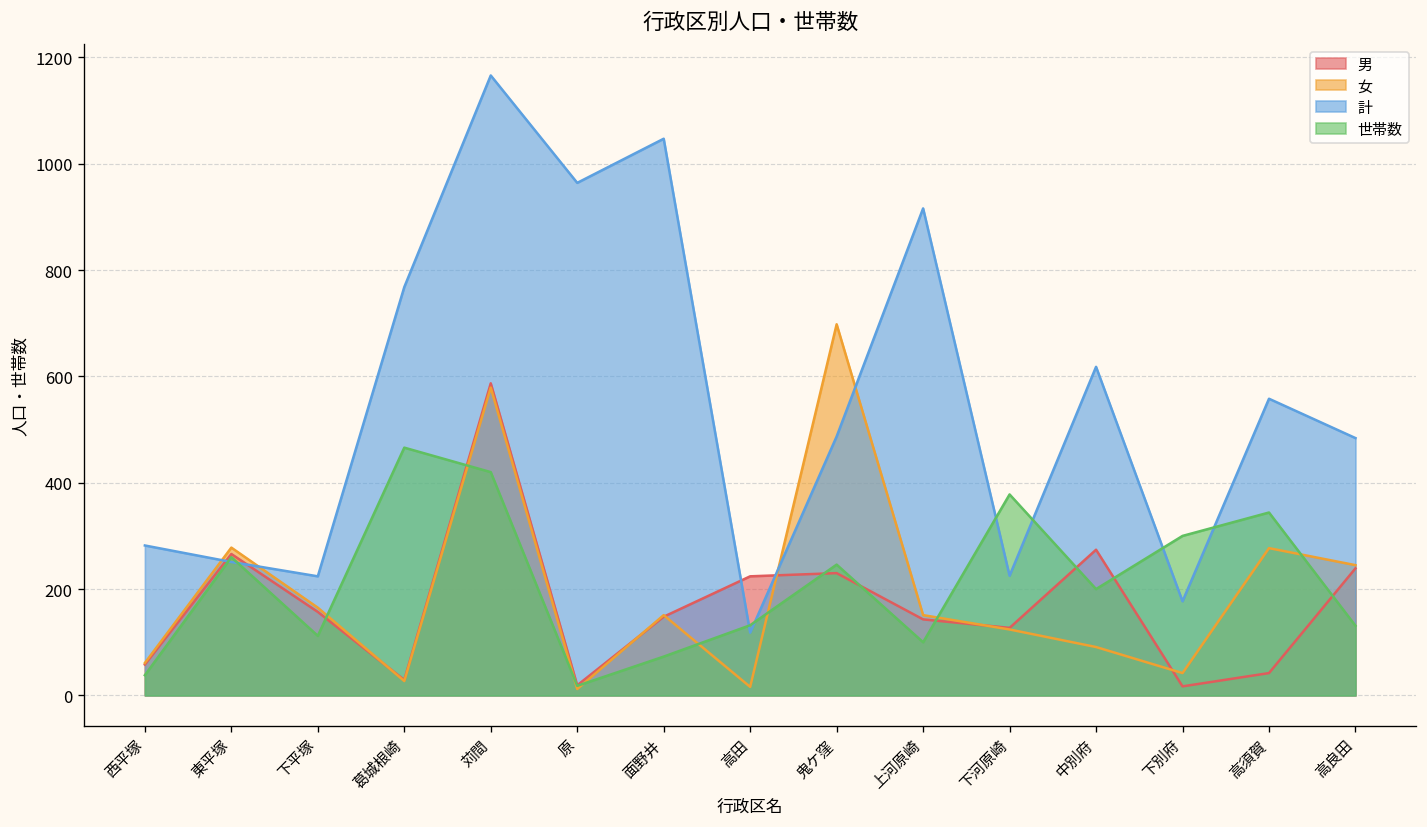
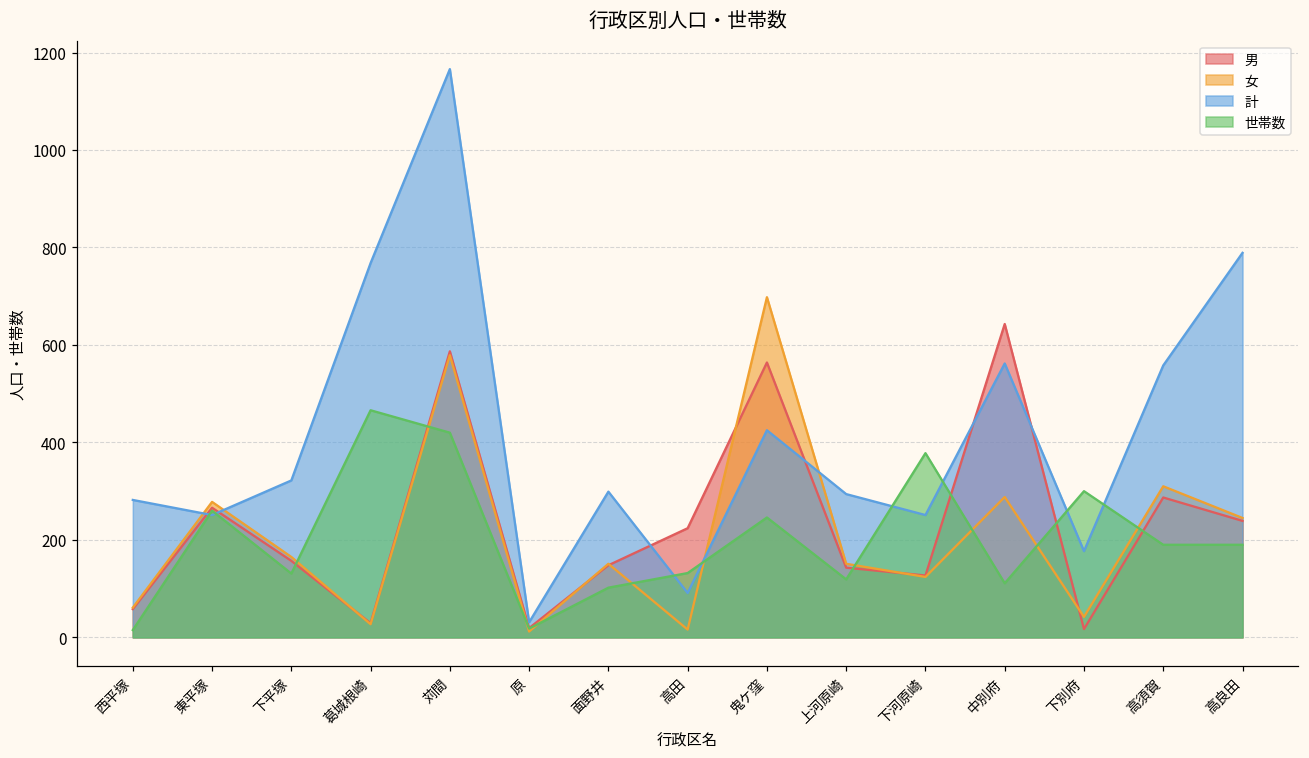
  {
    "男": {
      "東平塚": 270,
      "下平塚": 160,
      "苅間": 590,
      "高田": 220,
-     "鬼ケ窪": 230,
+     "鬼ケ窪": 560,
      "上河原崎": 140,
-     "中別府": 270,
+     "中別府": 640,
      "下別府": 20,
-     "高須賀": 40,
+     "高須賀": 290,
      "高良田": 240
    },
    "女": {
      "東平塚": 280,
      "下平塚": 170,
      "苅間": 580,
      "原": 10,
      "高田": 20,
      "鬼ケ窪": 700,
      "上河原崎": 150,
-     "中別府": 90,
+     "中別府": 290,
      "下別府": 40,
-     "高須賀": 280,
+     "高須賀": 310,
      "高良田": 250
    },
    "計": {
      "西平塚": 280,
      "東平塚": 250,
-     "下平塚": 220,
+     "下平塚": 320,
      "葛城根崎": 770,
      "苅間": 1170,
-     "原": 960,
-     "面野井": 1050,
-     "高田": 120,
-     "鬼ケ窪": 490,
-     "上河原崎": 920,
-     "下河原崎": 230,
-     "中別府": 620,
+     "原": 30,
+     "面野井": 300,
+     "高田": 90,
+     "鬼ケ窪": 430,
+     "上河原崎": 290,
+     "下河原崎": 250,
+     "中別府": 560,
      "下別府": 180,
      "高須賀": 560,
-     "高良田": 480
+     "高良田": 790
    },
    "世帯数": {
-     "西平塚": 40,
+     "西平塚": 20,
      "東平塚": 260,
-     "下平塚": 110,
+     "下平塚": 130,
      "葛城根崎": 470,
      "苅間": 420,
-     "面野井": 70,
+     "面野井": 100,
      "高田": 130,
      "鬼ケ窪": 250,
-     "上河原崎": 100,
+     "上河原崎": 120,
      "下河原崎": 380,
-     "中別府": 200,
+     "中別府": 110,
      "下別府": 300,
-     "高須賀": 340,
-     "高良田": 130
+     "高須賀": 190,
+     "高良田": 190
    }
  }
